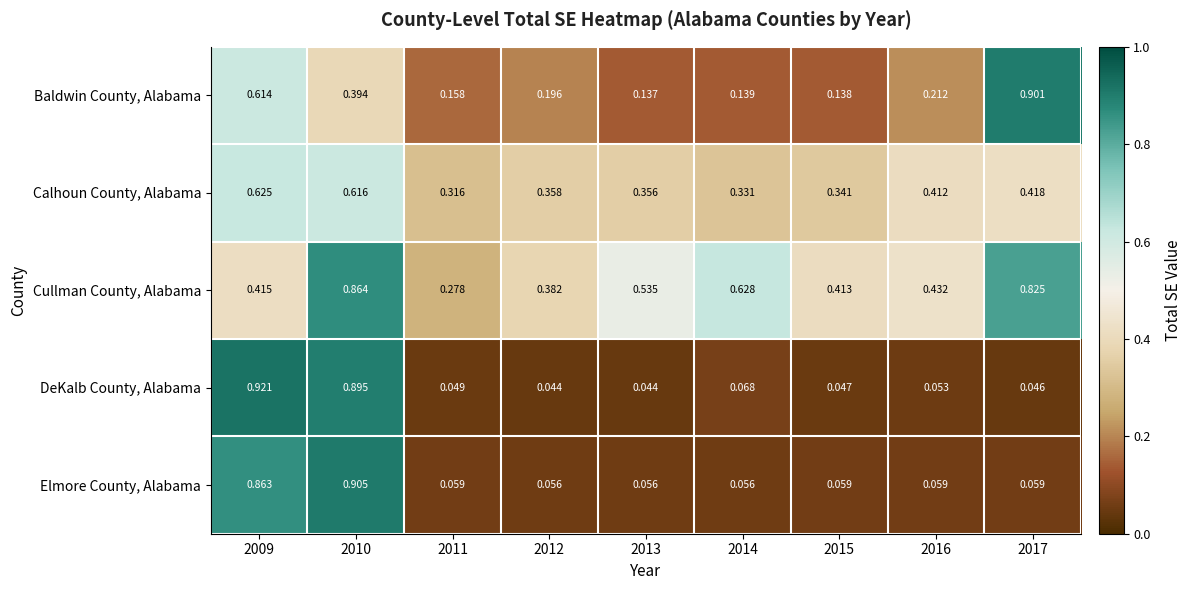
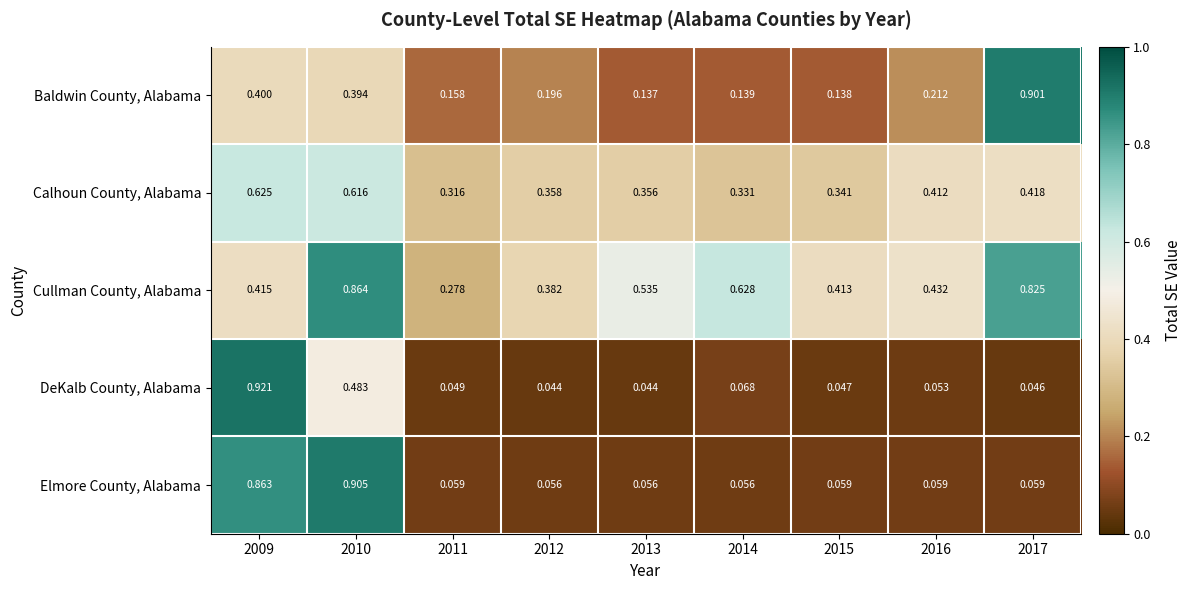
  {
    "Baldwin County, Alabama": {
-     "2009": 0.614,
+     "2009": 0.400,
      "2010": 0.394,
      "2011": 0.158,
      "2012": 0.196,
      "2013": 0.137,
      "2014": 0.139,
      "2015": 0.138,
      "2016": 0.212,
      "2017": 0.901
    },
    "Calhoun County, Alabama": {
      "2009": 0.625,
      "2010": 0.616,
      "2011": 0.316,
      "2012": 0.358,
      "2013": 0.356,
      "2014": 0.331,
      "2015": 0.341,
      "2016": 0.412,
      "2017": 0.418
    },
    "Cullman County, Alabama": {
      "2009": 0.415,
      "2010": 0.864,
      "2011": 0.278,
      "2012": 0.382,
      "2013": 0.535,
      "2014": 0.628,
      "2015": 0.413,
      "2016": 0.432,
      "2017": 0.825
    },
    "DeKalb County, Alabama": {
      "2009": 0.921,
-     "2010": 0.895,
+     "2010": 0.483,
      "2011": 0.049,
      "2012": 0.044,
      "2013": 0.044,
      "2014": 0.068,
      "2015": 0.047,
      "2016": 0.053,
      "2017": 0.046
    },
    "Elmore County, Alabama": {
      "2009": 0.863,
      "2010": 0.905,
      "2011": 0.059,
      "2012": 0.056,
      "2013": 0.056,
      "2014": 0.056,
      "2015": 0.059,
      "2016": 0.059,
      "2017": 0.059
    }
  }
